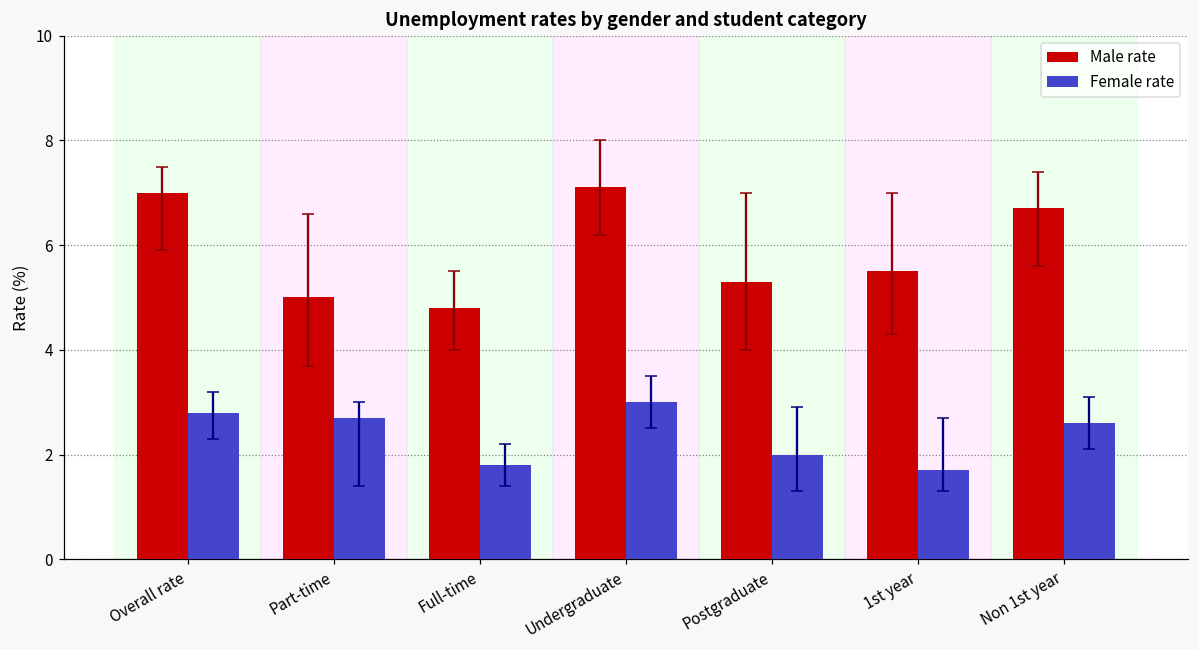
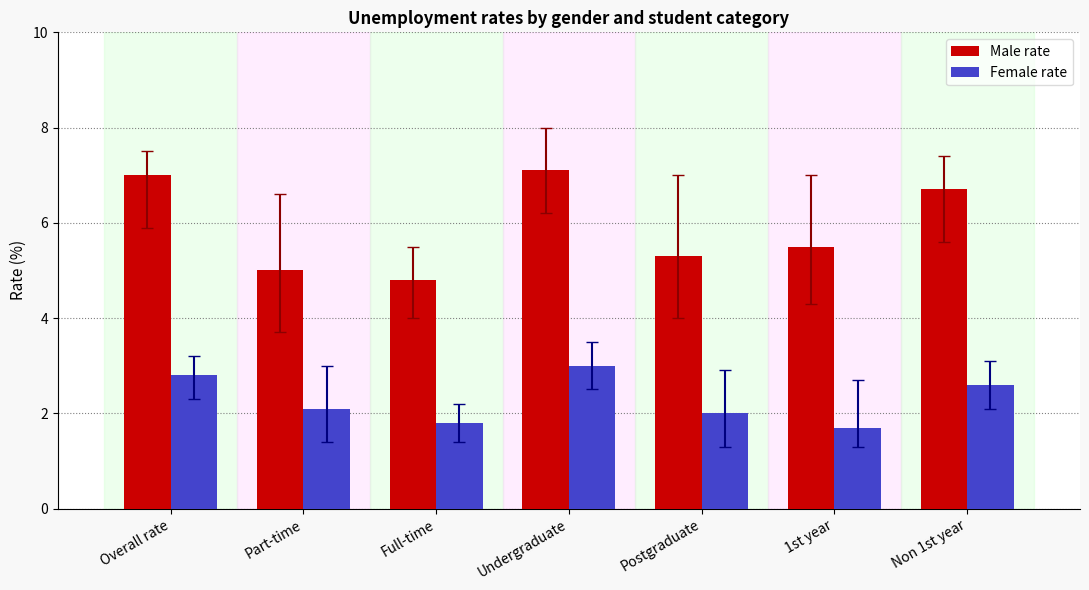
  {
    "Male rate": {
      "Overall rate": 7.0,
      "Part-time": 5.0,
      "Full-time": 4.8,
      "Undergraduate": 7.1,
      "Postgraduate": 5.3,
      "1st year": 5.5,
      "Non 1st year": 6.7
    },
    "Female rate": {
      "Overall rate": 2.8,
-     "Part-time": 2.7,
+     "Part-time": 2.1,
      "Full-time": 1.8,
      "Undergraduate": 3.0,
      "Postgraduate": 2.0,
      "1st year": 1.7,
      "Non 1st year": 2.6
    }
  }
